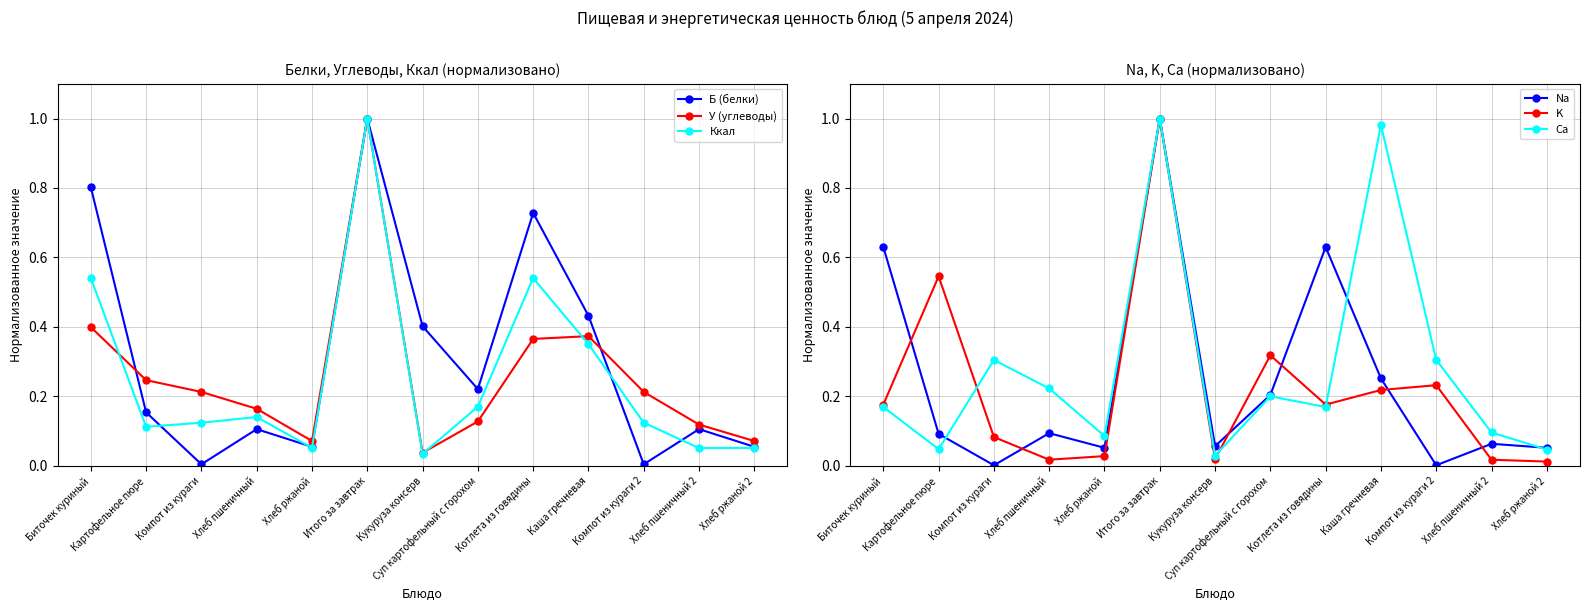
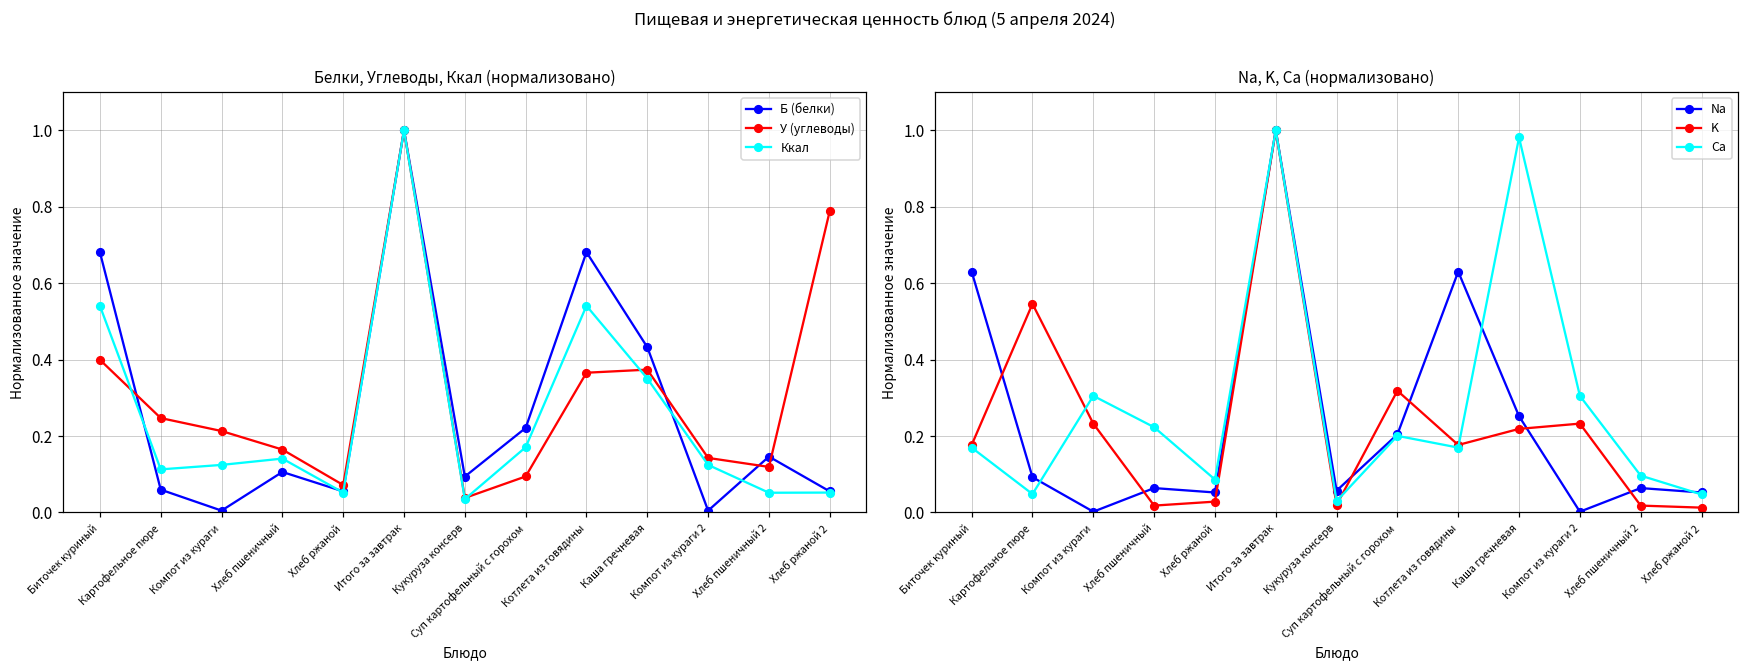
  {
    "Белки, Углеводы, Ккал (нормализовано)": {
      "Б (белки)": {
-       "Биточек куриный": 0.80,
-       "Картофельное пюре": 0.15,
+       "Биточек куриный": 0.68,
+       "Картофельное пюре": 0.06,
        "Компот из кураги": 0.00,
        "Хлеб пшеничный": 0.11,
-       "Кукуруза консерв": 0.40,
+       "Кукуруза консерв": 0.09,
        "Суп картофельный с горохом": 0.22,
-       "Котлета из говядины": 0.73,
+       "Котлета из говядины": 0.68,
        "Каша гречневая": 0.43,
        "Компот из кураги 2": 0.00,
-       "Хлеб пшеничный 2": 0.11
+       "Хлеб пшеничный 2": 0.15
      },
      "У (углеводы)": {
        "Биточек куриный": 0.40,
        "Картофельное пюре": 0.25,
        "Компот из кураги": 0.21,
        "Хлеб пшеничный": 0.16,
        "Хлеб ржаной": 0.07,
-       "Суп картофельный с горохом": 0.13,
+       "Суп картофельный с горохом": 0.09,
        "Котлета из говядины": 0.37,
        "Каша гречневая": 0.37,
-       "Компот из кураги 2": 0.21,
+       "Компот из кураги 2": 0.14,
        "Хлеб пшеничный 2": 0.12,
-       "Хлеб ржаной 2": 0.07
+       "Хлеб ржаной 2": 0.79
      },
      "Ккал": {
        "Биточек куриный": 0.54,
        "Картофельное пюре": 0.11,
        "Компот из кураги": 0.12,
        "Хлеб пшеничный": 0.14,
        "Суп картофельный с горохом": 0.17,
        "Котлета из говядины": 0.54,
        "Каша гречневая": 0.35,
        "Компот из кураги 2": 0.12,
        "Хлеб пшеничный 2": 0.05
      }
    },
    "Na, K, Ca (нормализовано)": {
      "Na": {
        "Биточек куриный": 0.63,
        "Картофельное пюре": 0.09,
        "Компот из кураги": 0.00,
-       "Хлеб пшеничный": 0.09,
+       "Хлеб пшеничный": 0.06,
        "Хлеб ржаной": 0.05,
        "Кукуруза консерв": 0.06,
        "Котлета из говядины": 0.63,
        "Каша гречневая": 0.25,
        "Компот из кураги 2": 0.00,
        "Хлеб пшеничный 2": 0.06
      },
      "K": {
        "Картофельное пюре": 0.55,
-       "Компот из кураги": 0.08,
+       "Компот из кураги": 0.23,
        "Хлеб пшеничный": 0.02,
        "Хлеб ржаной": 0.03,
        "Кукуруза консерв": 0.02,
        "Суп картофельный с горохом": 0.32,
        "Каша гречневая": 0.22,
        "Компот из кураги 2": 0.23,
        "Хлеб пшеничный 2": 0.02,
        "Хлеб ржаной 2": 0.01
      },
      "Ca": {
        "Картофельное пюре": 0.05,
        "Компот из кураги": 0.30,
        "Хлеб пшеничный": 0.22,
        "Хлеб ржаной": 0.09,
        "Кукуруза консерв": 0.03,
        "Каша гречневая": 0.98,
        "Компот из кураги 2": 0.30,
        "Хлеб пшеничный 2": 0.10
      }
    }
  }
